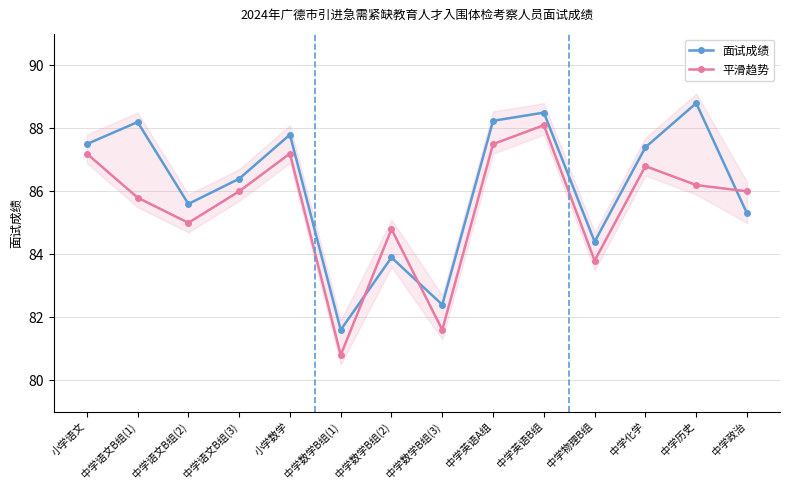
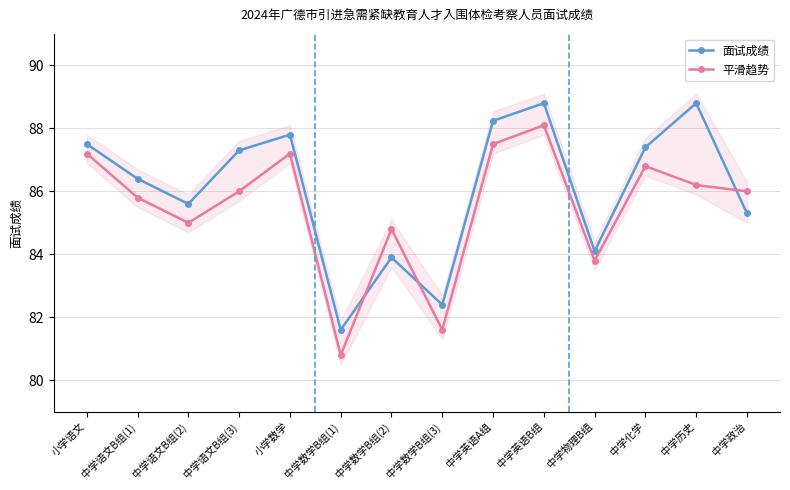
  {
    "面试成绩": {
      "小学语文": 87.5,
-     "中学语文B组(1)": 88.2,
+     "中学语文B组(1)": 86.4,
      "中学语文B组(2)": 85.6,
-     "中学语文B组(3)": 86.4,
+     "中学语文B组(3)": 87.3,
      "小学数学": 87.8,
      "中学数学B组(1)": 81.6,
      "中学数学B组(2)": 83.9,
      "中学数学B组(3)": 82.4,
      "中学英语A组": 88.2,
-     "中学英语B组": 88.5,
-     "中学物理B组": 84.4,
+     "中学英语B组": 88.8,
+     "中学物理B组": 84.1,
      "中学化学": 87.4,
      "中学历史": 88.8,
      "中学政治": 85.3
    }
  }
